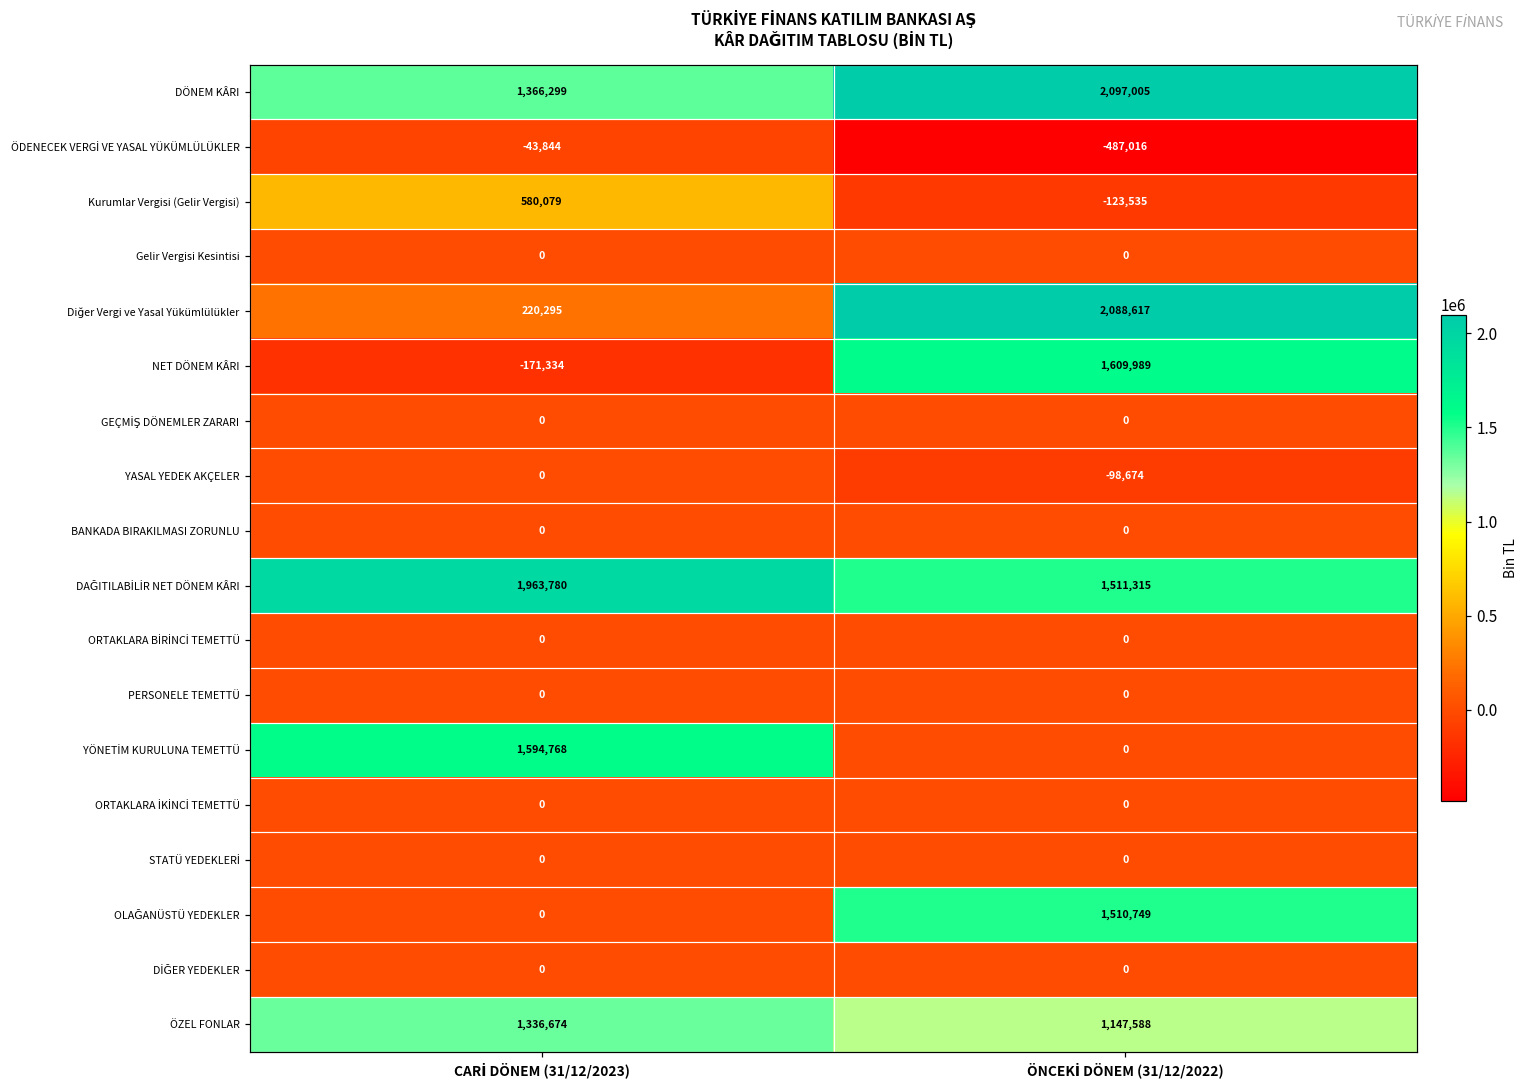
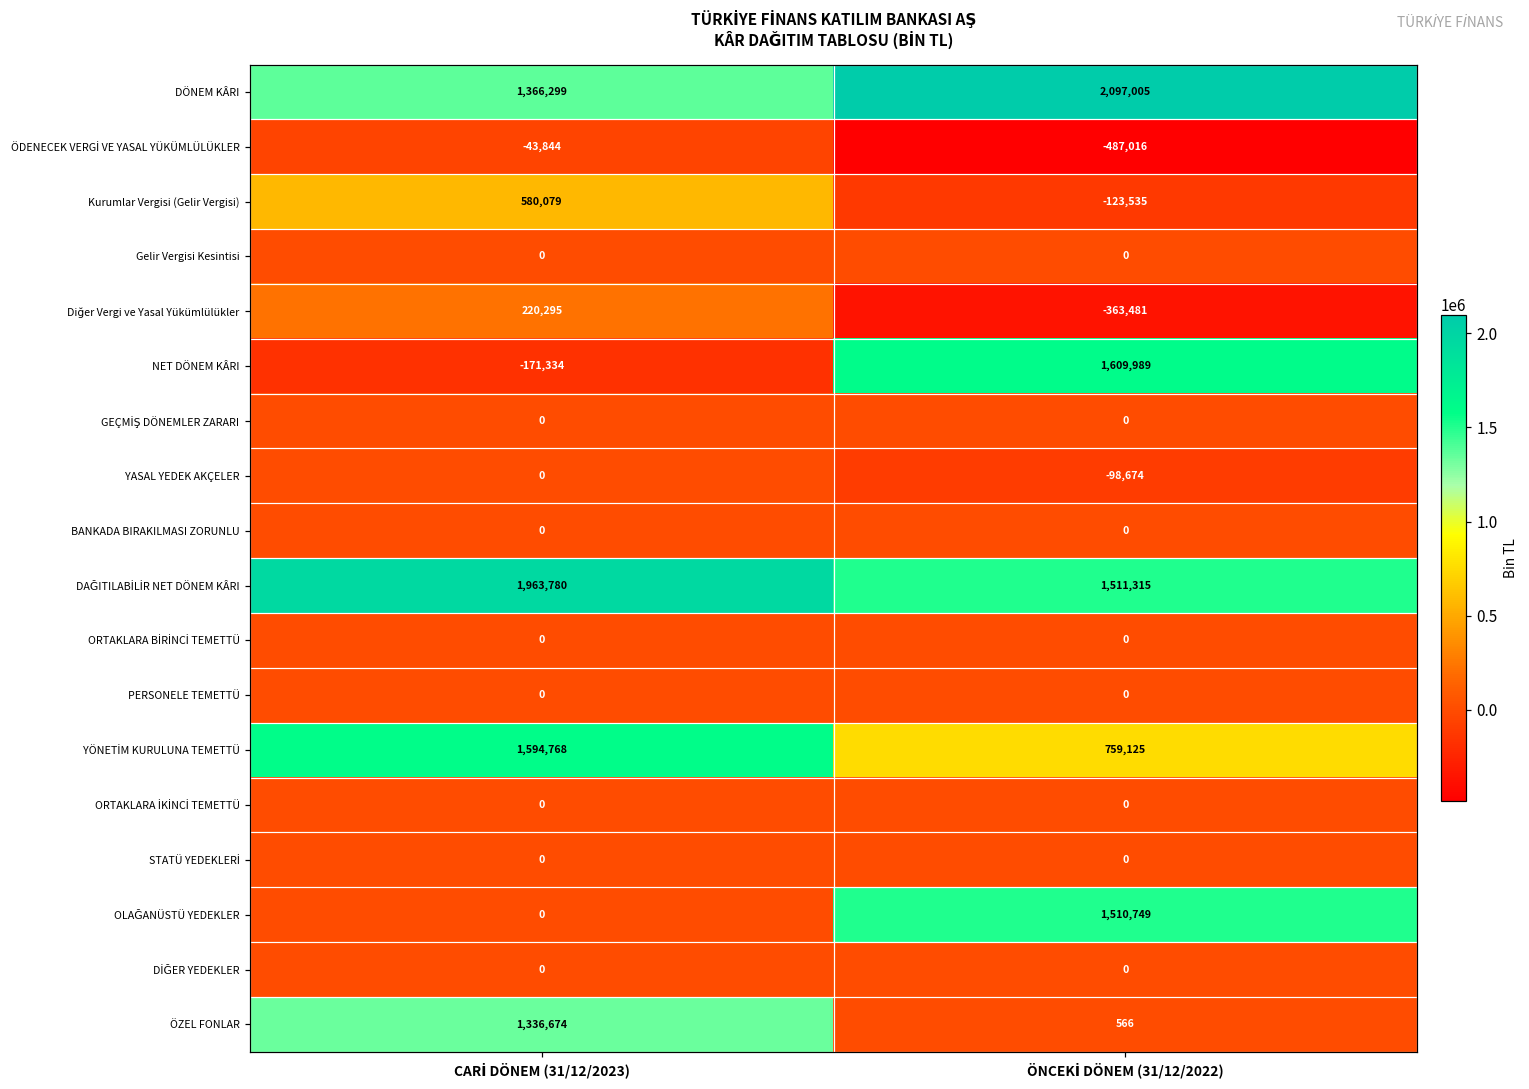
  {
    "DÖNEM KÂRI": {
      "CARİ DÖNEM (31/12/2023)": "1,366,299",
      "ÖNCEKİ DÖNEM (31/12/2022)": "2,097,005"
    },
    "ÖDENECEK VERGİ VE YASAL YÜKÜMLÜLÜKLER": {
      "CARİ DÖNEM (31/12/2023)": "-43,844",
      "ÖNCEKİ DÖNEM (31/12/2022)": "-487,016"
    },
    "Kurumlar Vergisi (Gelir Vergisi)": {
      "CARİ DÖNEM (31/12/2023)": "580,079",
      "ÖNCEKİ DÖNEM (31/12/2022)": "-123,535"
    },
    "Gelir Vergisi Kesintisi": {
      "CARİ DÖNEM (31/12/2023)": "0",
      "ÖNCEKİ DÖNEM (31/12/2022)": "0"
    },
    "Diğer Vergi ve Yasal Yükümlülükler": {
      "CARİ DÖNEM (31/12/2023)": "220,295",
-     "ÖNCEKİ DÖNEM (31/12/2022)": "2,088,617"
+     "ÖNCEKİ DÖNEM (31/12/2022)": "-363,481"
    },
    "NET DÖNEM KÂRI": {
      "CARİ DÖNEM (31/12/2023)": "-171,334",
      "ÖNCEKİ DÖNEM (31/12/2022)": "1,609,989"
    },
    "GEÇMİŞ DÖNEMLER ZARARI": {
      "CARİ DÖNEM (31/12/2023)": "0",
      "ÖNCEKİ DÖNEM (31/12/2022)": "0"
    },
    "YASAL YEDEK AKÇELER": {
      "CARİ DÖNEM (31/12/2023)": "0",
      "ÖNCEKİ DÖNEM (31/12/2022)": "-98,674"
    },
    "BANKADA BIRAKILMASI ZORUNLU": {
      "CARİ DÖNEM (31/12/2023)": "0",
      "ÖNCEKİ DÖNEM (31/12/2022)": "0"
    },
    "DAĞITILABİLİR NET DÖNEM KÂRI": {
      "CARİ DÖNEM (31/12/2023)": "1,963,780",
      "ÖNCEKİ DÖNEM (31/12/2022)": "1,511,315"
    },
    "ORTAKLARA BİRİNCİ TEMETTÜ": {
      "CARİ DÖNEM (31/12/2023)": "0",
      "ÖNCEKİ DÖNEM (31/12/2022)": "0"
    },
    "PERSONELE TEMETTÜ": {
      "CARİ DÖNEM (31/12/2023)": "0",
      "ÖNCEKİ DÖNEM (31/12/2022)": "0"
    },
    "YÖNETİM KURULUNA TEMETTÜ": {
      "CARİ DÖNEM (31/12/2023)": "1,594,768",
-     "ÖNCEKİ DÖNEM (31/12/2022)": "0"
+     "ÖNCEKİ DÖNEM (31/12/2022)": "759,125"
    },
    "ORTAKLARA İKİNCİ TEMETTÜ": {
      "CARİ DÖNEM (31/12/2023)": "0",
      "ÖNCEKİ DÖNEM (31/12/2022)": "0"
    },
    "STATÜ YEDEKLERİ": {
      "CARİ DÖNEM (31/12/2023)": "0",
      "ÖNCEKİ DÖNEM (31/12/2022)": "0"
    },
    "OLAĞANÜSTÜ YEDEKLER": {
      "CARİ DÖNEM (31/12/2023)": "0",
      "ÖNCEKİ DÖNEM (31/12/2022)": "1,510,749"
    },
    "DİĞER YEDEKLER": {
      "CARİ DÖNEM (31/12/2023)": "0",
      "ÖNCEKİ DÖNEM (31/12/2022)": "0"
    },
    "ÖZEL FONLAR": {
      "CARİ DÖNEM (31/12/2023)": "1,336,674",
-     "ÖNCEKİ DÖNEM (31/12/2022)": "1,147,588"
+     "ÖNCEKİ DÖNEM (31/12/2022)": "566"
    }
  }
